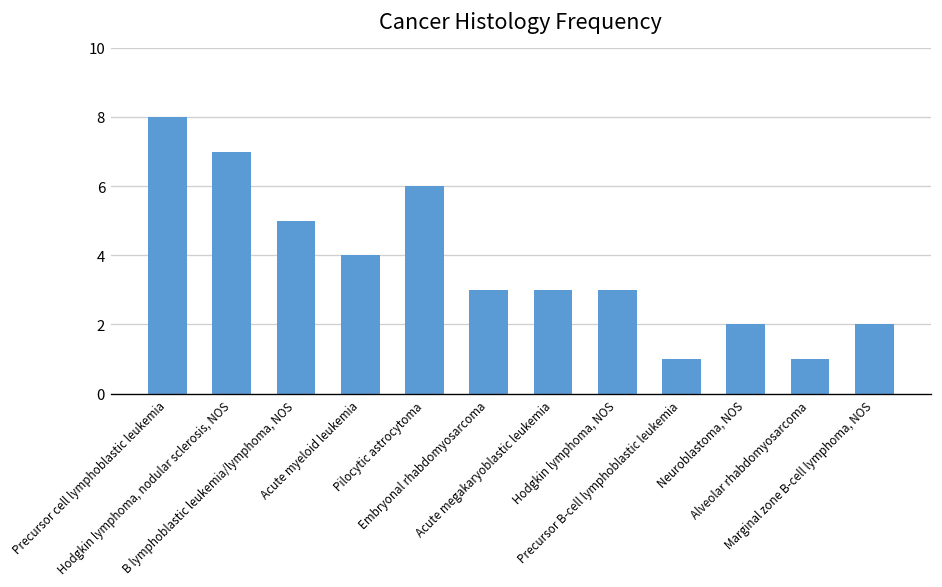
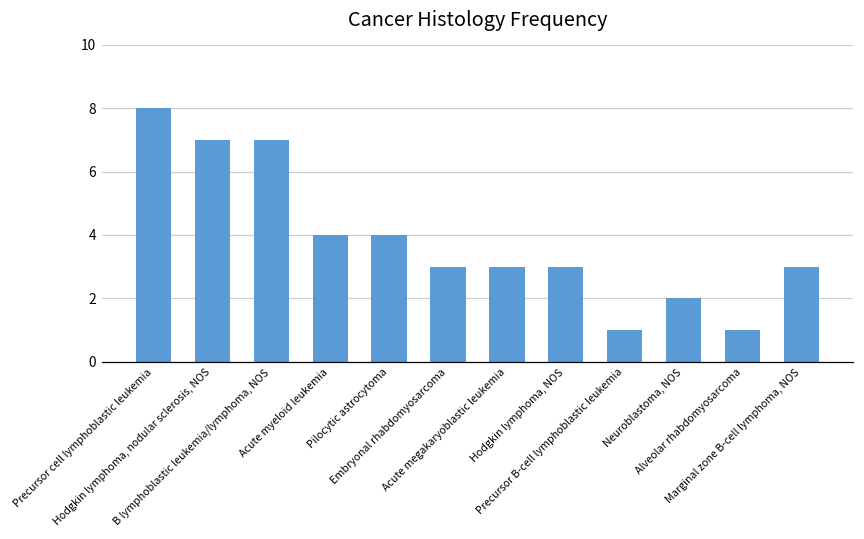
  {
    "Precursor cell lymphoblastic leukemia": 8,
    "Hodgkin lymphoma, nodular sclerosis, NOS": 7,
-   "B lymphoblastic leukemia/lymphoma, NOS": 5,
+   "B lymphoblastic leukemia/lymphoma, NOS": 7,
    "Acute myeloid leukemia": 4,
-   "Pilocytic astrocytoma": 6,
+   "Pilocytic astrocytoma": 4,
    "Embryonal rhabdomyosarcoma": 3,
    "Acute megakaryoblastic leukemia": 3,
    "Hodgkin lymphoma, NOS": 3,
    "Precursor B-cell lymphoblastic leukemia": 1,
    "Neuroblastoma, NOS": 2,
    "Alveolar rhabdomyosarcoma": 1,
-   "Marginal zone B-cell lymphoma, NOS": 2
+   "Marginal zone B-cell lymphoma, NOS": 3
  }
